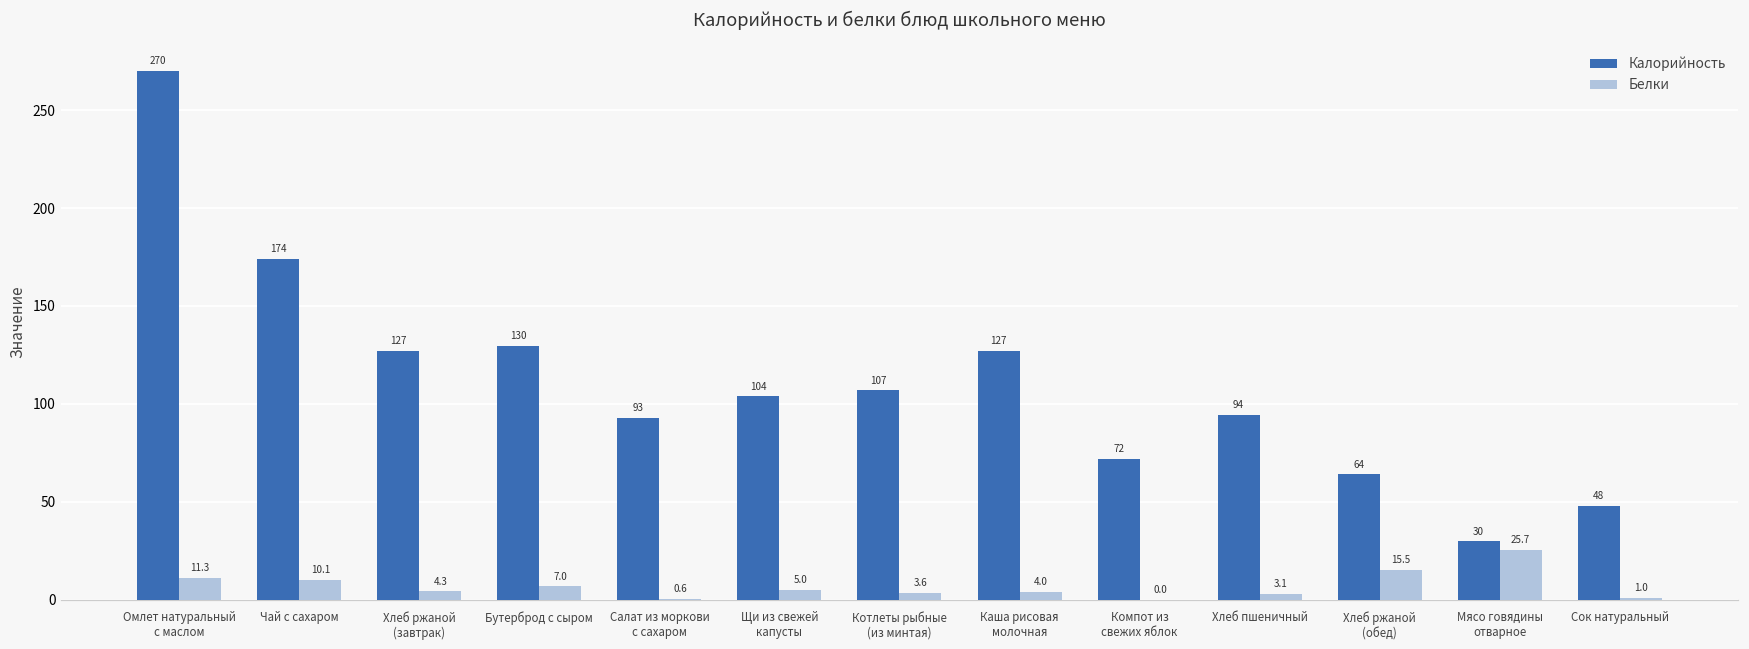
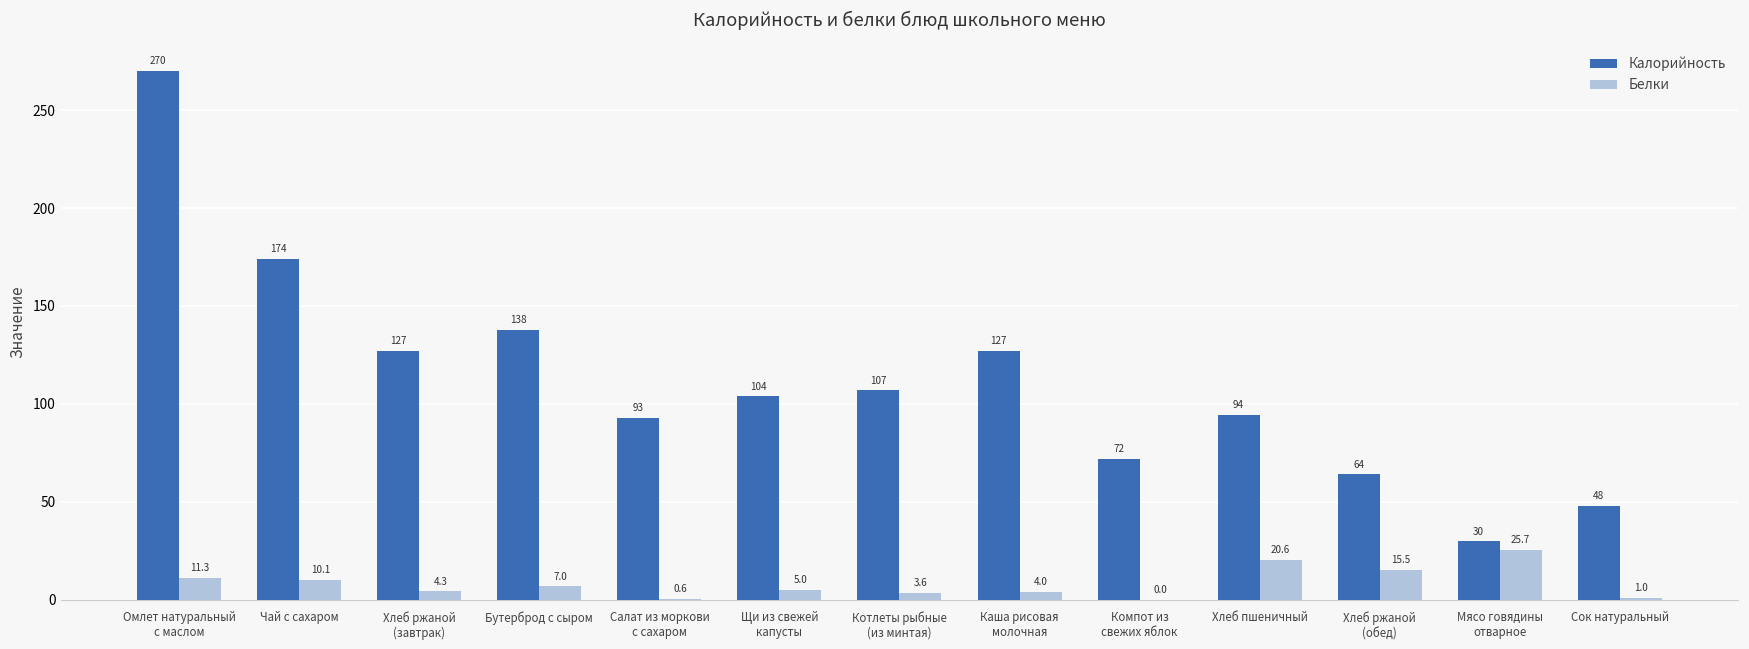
  {
    "Калорийность": {
      "Омлет натуральный с маслом": 270,
      "Чай с сахаром": 174,
      "Хлеб ржаной (завтрак)": 127,
-     "Бутерброд с сыром": 130,
+     "Бутерброд с сыром": 138,
      "Салат из моркови с сахаром": 93,
      "Щи из свежей капусты": 104,
      "Котлеты рыбные (из минтая)": 107,
      "Каша рисовая молочная": 127,
      "Компот из свежих яблок": 72,
      "Хлеб пшеничный": 94,
      "Хлеб ржаной (обед)": 64,
      "Мясо говядины отварное": 30,
      "Сок натуральный": 48
    },
    "Белки": {
      "Омлет натуральный с маслом": 11.3,
      "Чай с сахаром": 10.1,
      "Хлеб ржаной (завтрак)": 4.3,
      "Бутерброд с сыром": 7.0,
      "Салат из моркови с сахаром": 0.6,
      "Щи из свежей капусты": 5.0,
      "Котлеты рыбные (из минтая)": 3.6,
      "Каша рисовая молочная": 4.0,
      "Компот из свежих яблок": 0.0,
-     "Хлеб пшеничный": 3.1,
+     "Хлеб пшеничный": 20.6,
      "Хлеб ржаной (обед)": 15.5,
      "Мясо говядины отварное": 25.7,
      "Сок натуральный": 1.0
    }
  }
